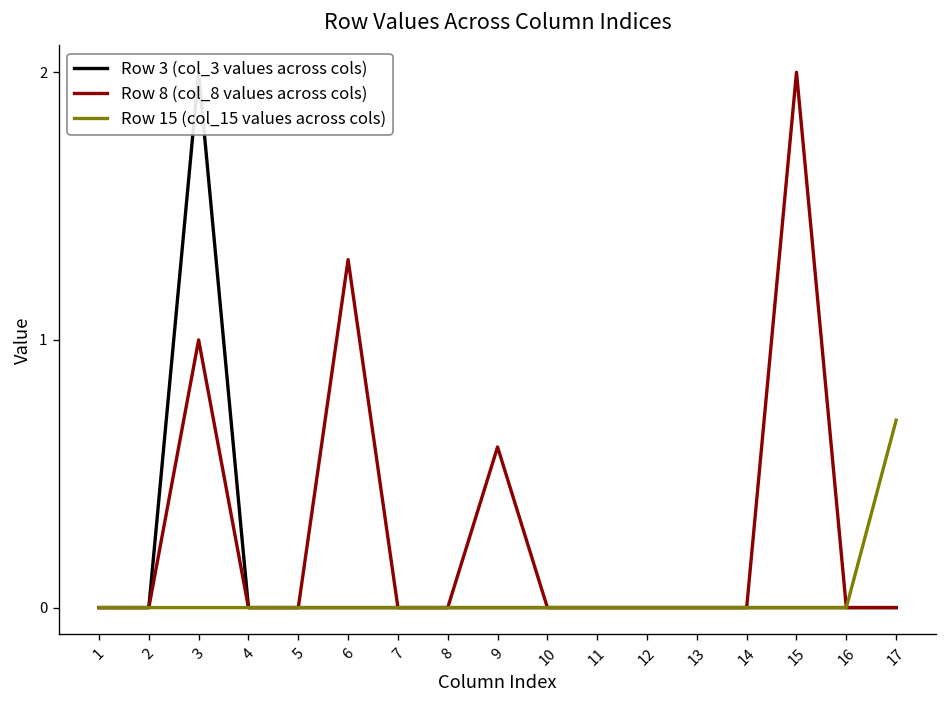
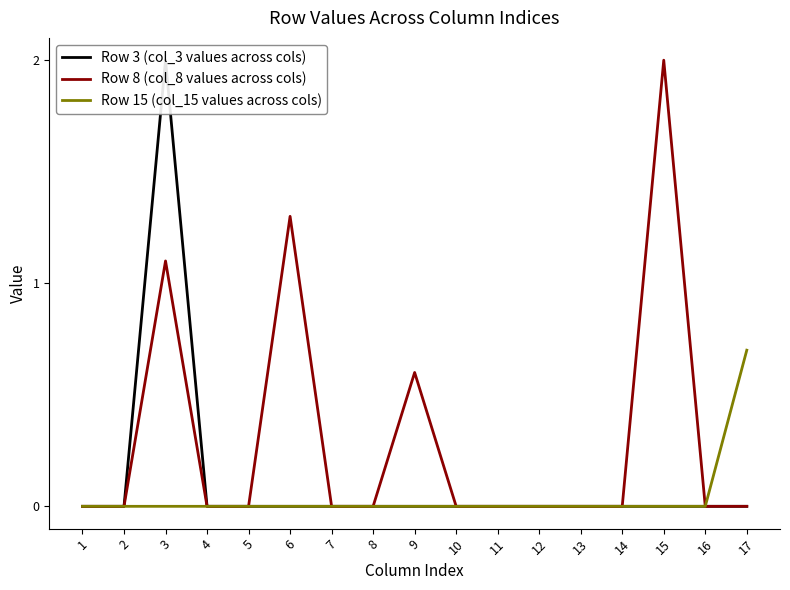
  {
    "Row 8 (col_8 values across cols)": {
-     "3": 1.0,
+     "3": 1.1,
      "6": 1.3,
      "9": 0.6,
      "15": 2.0
    },
    "Row 15 (col_15 values across cols)": {
      "3": 0.0,
      "17": 0.7
    }
  }
